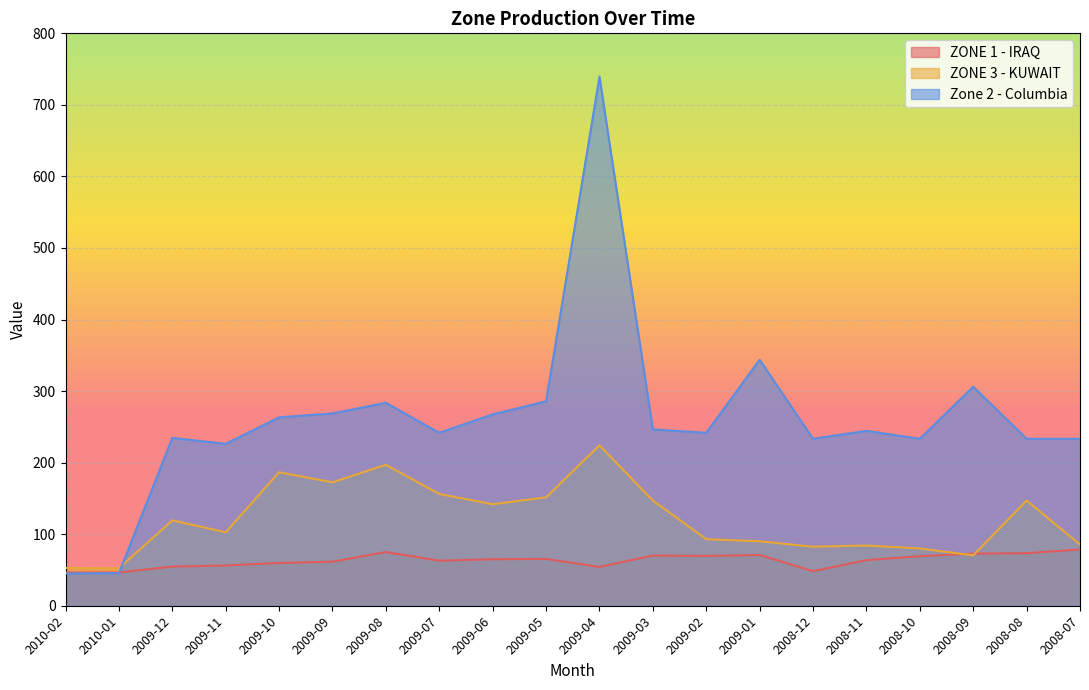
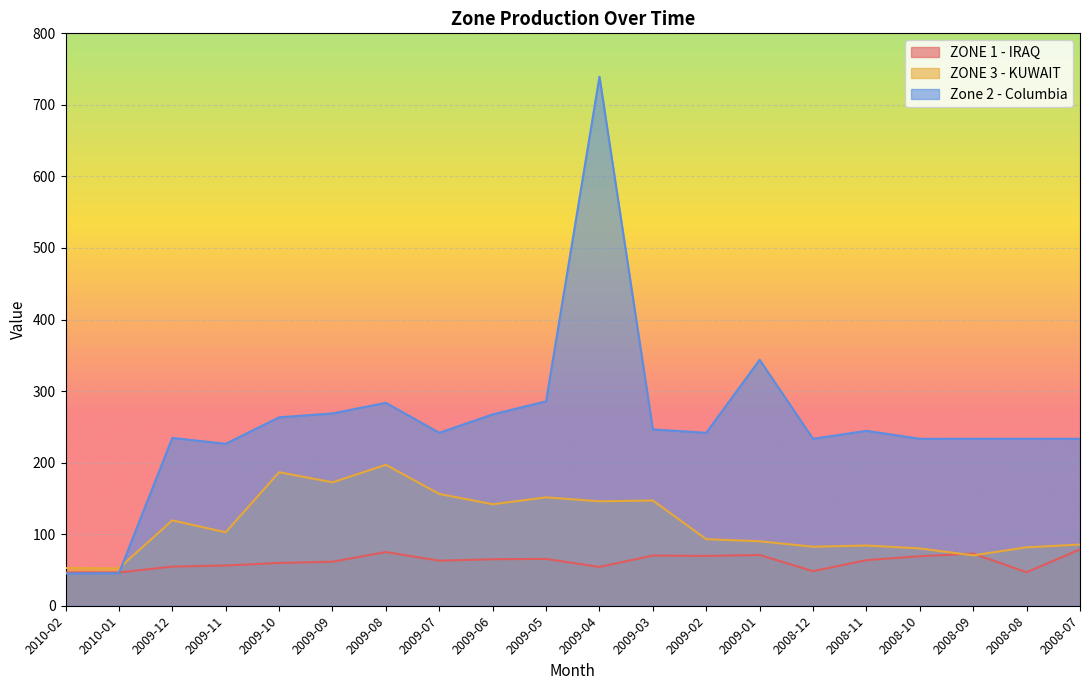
  {
    "ZONE 1 - IRAQ": {
      "2009-12": 50,
      "2009-11": 60,
      "2009-10": 60,
      "2009-09": 60,
      "2009-08": 80,
      "2009-07": 60,
      "2009-06": 60,
      "2009-05": 70,
      "2009-04": 50,
      "2009-03": 70,
      "2009-02": 70,
      "2009-01": 70,
      "2008-12": 50,
      "2008-11": 60,
      "2008-10": 70,
-     "2008-08": 70,
+     "2008-08": 50,
      "2008-07": 80
    },
    "ZONE 3 - KUWAIT": {
      "2010-02": 50,
      "2010-01": 50,
      "2009-12": 120,
      "2009-11": 100,
      "2009-10": 190,
      "2009-09": 170,
      "2009-08": 200,
      "2009-07": 160,
      "2009-06": 140,
      "2009-05": 150,
-     "2009-04": 220,
+     "2009-04": 150,
      "2009-03": 150,
      "2009-02": 90,
      "2009-01": 90,
      "2008-12": 80,
      "2008-11": 80,
      "2008-10": 80,
-     "2008-08": 150,
+     "2008-08": 80,
      "2008-07": 90
    },
    "Zone 2 - Columbia": {
      "2009-12": 230,
      "2009-11": 230,
      "2009-10": 260,
      "2009-09": 270,
      "2009-08": 280,
      "2009-07": 240,
      "2009-06": 270,
      "2009-05": 290,
      "2009-04": 740,
      "2009-03": 250,
      "2009-02": 240,
      "2009-01": 340,
      "2008-12": 230,
      "2008-11": 240,
      "2008-10": 230,
-     "2008-09": 310,
+     "2008-09": 230,
      "2008-08": 230,
      "2008-07": 230
    }
  }
